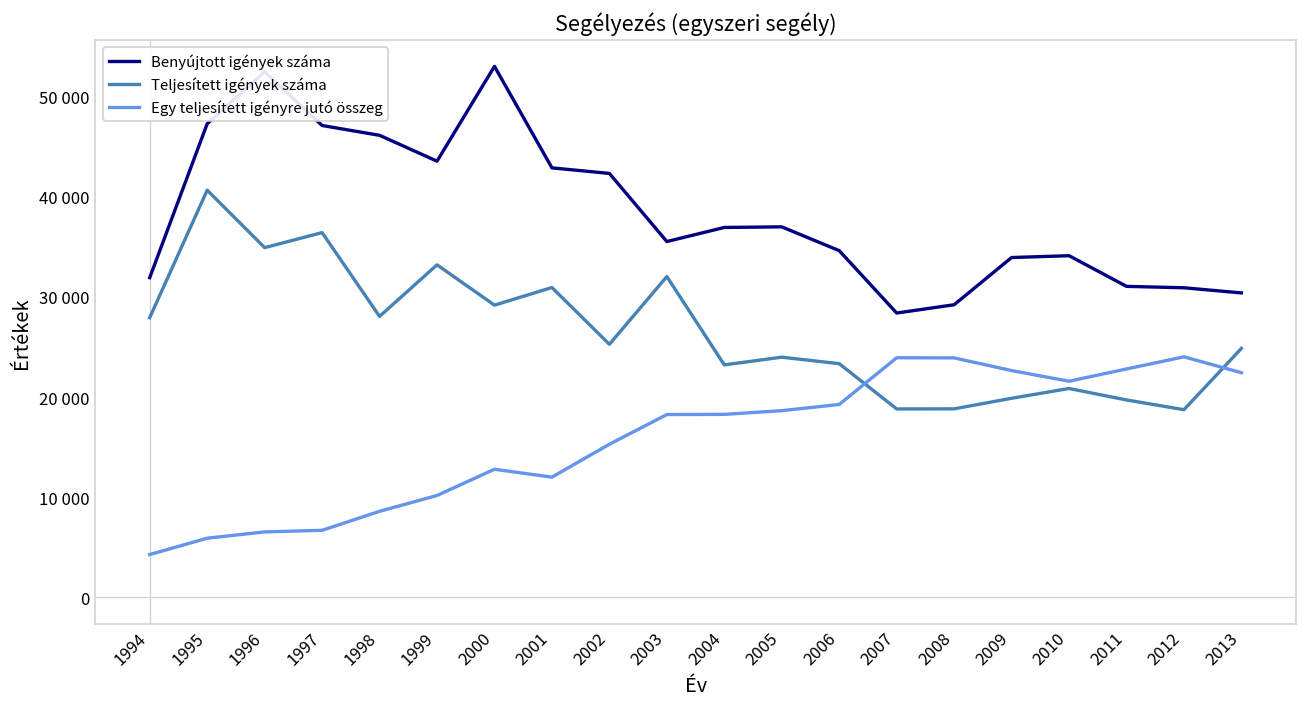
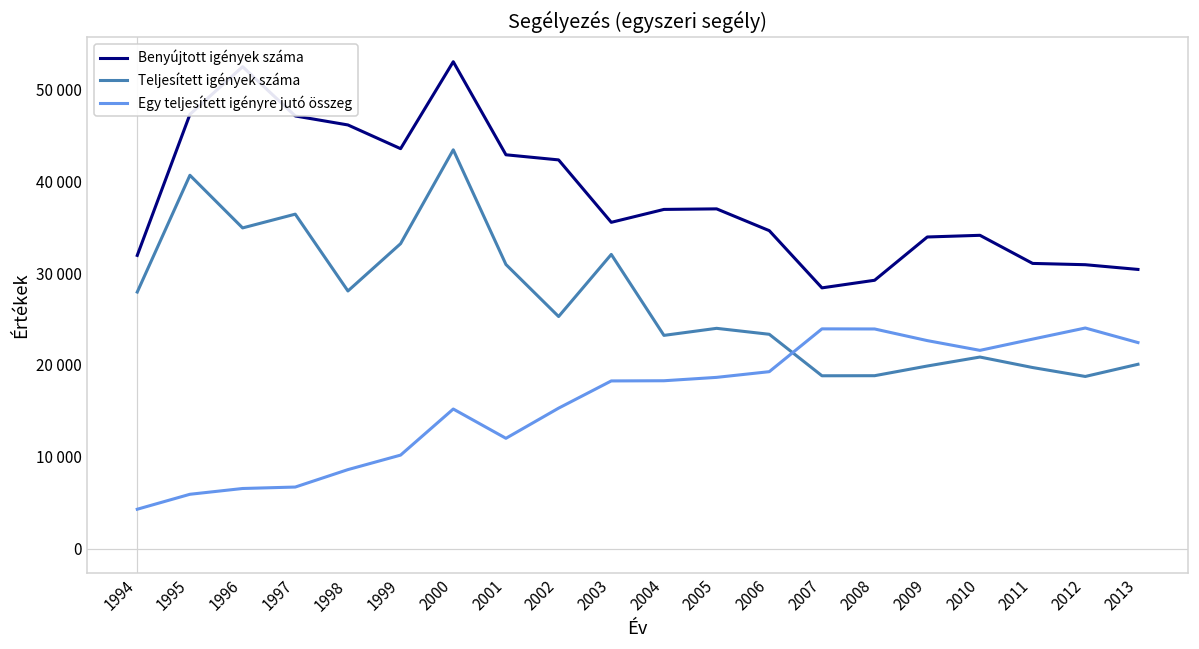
  {
    "Benyújtott igények száma": {
      "1994": 32000,
      "1997": 47000,
      "1998": 46000,
      "1999": 44000,
      "2000": 53000,
      "2001": 43000,
      "2002": 42000,
      "2003": 36000,
      "2004": 37000,
      "2005": 37000,
      "2006": 35000,
      "2007": 28000,
      "2008": 29000,
      "2009": 34000,
      "2010": 34000,
      "2011": 31000,
      "2012": 31000,
      "2013": 30000
    },
    "Teljesített igények száma": {
      "1994": 28000,
      "1995": 41000,
      "1996": 35000,
      "1997": 36000,
      "1998": 28000,
      "1999": 33000,
-     "2000": 29000,
+     "2000": 43000,
      "2001": 31000,
      "2002": 25000,
      "2003": 32000,
      "2004": 23000,
      "2005": 24000,
      "2006": 23000,
      "2007": 19000,
      "2008": 19000,
      "2009": 20000,
      "2010": 21000,
      "2011": 20000,
      "2012": 19000,
-     "2013": 25000
+     "2013": 20000
    },
    "Egy teljesített igényre jutó összeg": {
      "1994": 4000,
      "1995": 6000,
      "1996": 7000,
      "1997": 7000,
      "1998": 9000,
      "1999": 10000,
-     "2000": 13000,
+     "2000": 15000,
      "2001": 12000,
      "2002": 15000,
      "2003": 18000,
      "2004": 18000,
      "2005": 19000,
      "2006": 19000,
      "2007": 24000,
      "2008": 24000,
      "2009": 23000,
      "2010": 22000,
      "2011": 23000,
      "2012": 24000,
      "2013": 22000
    }
  }
